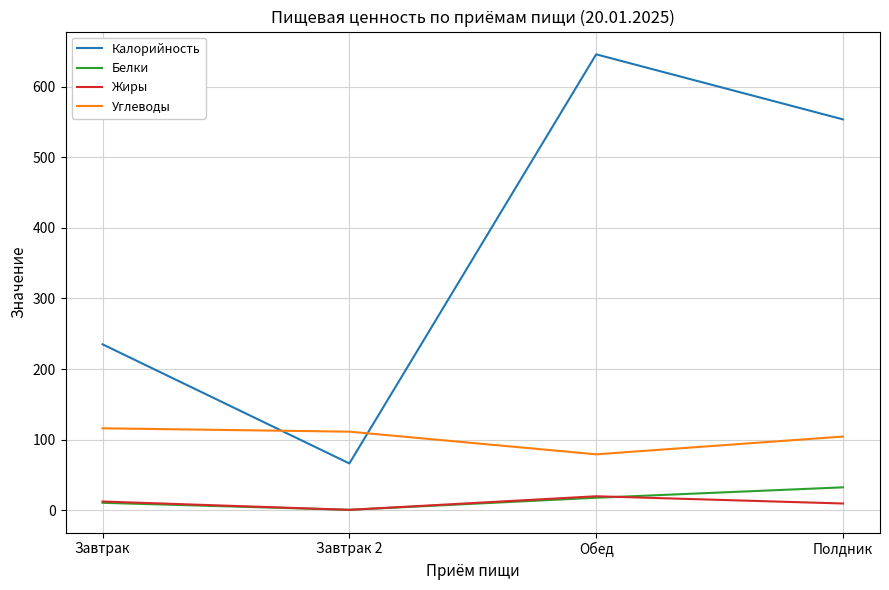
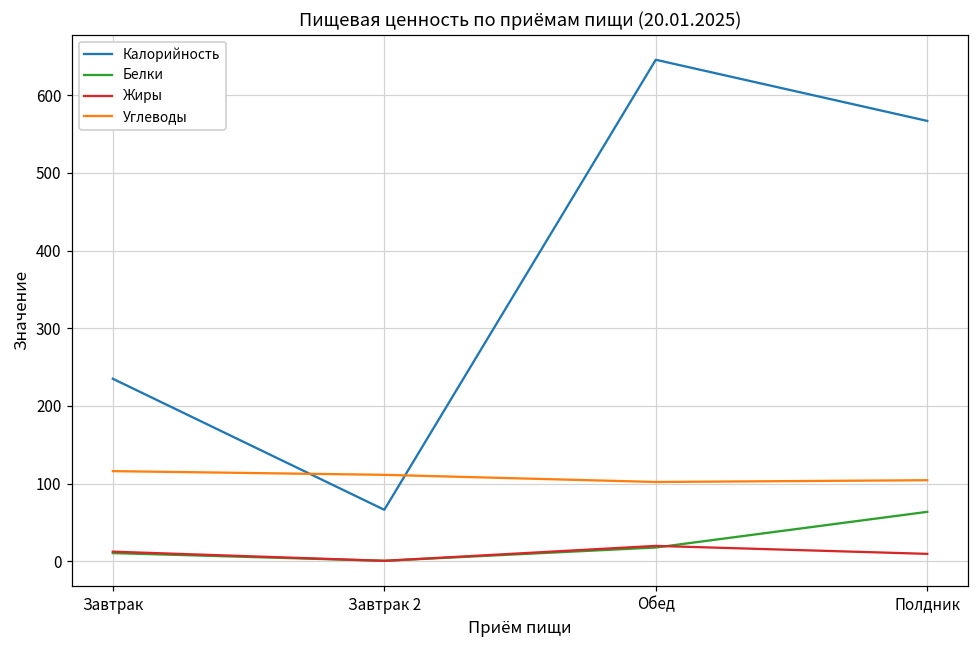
  {
    "Калорийность": {
      "Завтрак": 240,
      "Завтрак 2": 70,
      "Обед": 650,
-     "Полдник": 550
+     "Полдник": 570
    },
    "Белки": {
-     "Полдник": 30
+     "Полдник": 60
    },
    "Жиры": {
      "Полдник": 10
    },
    "Углеводы": {
      "Завтрак": 120,
      "Завтрак 2": 110,
-     "Обед": 80,
+     "Обед": 100,
      "Полдник": 100
    }
  }
